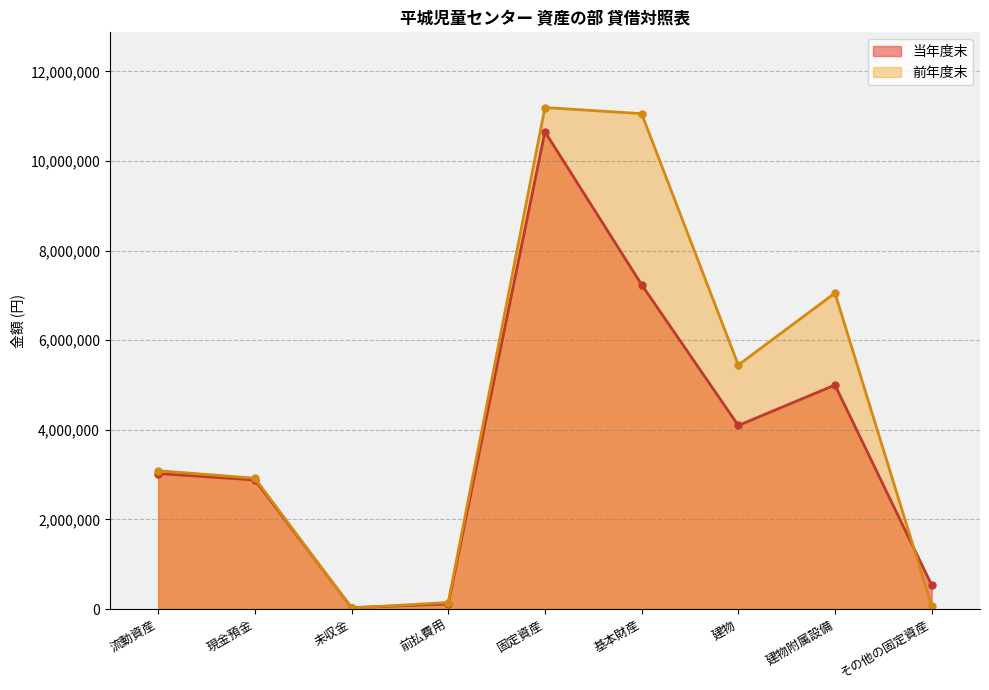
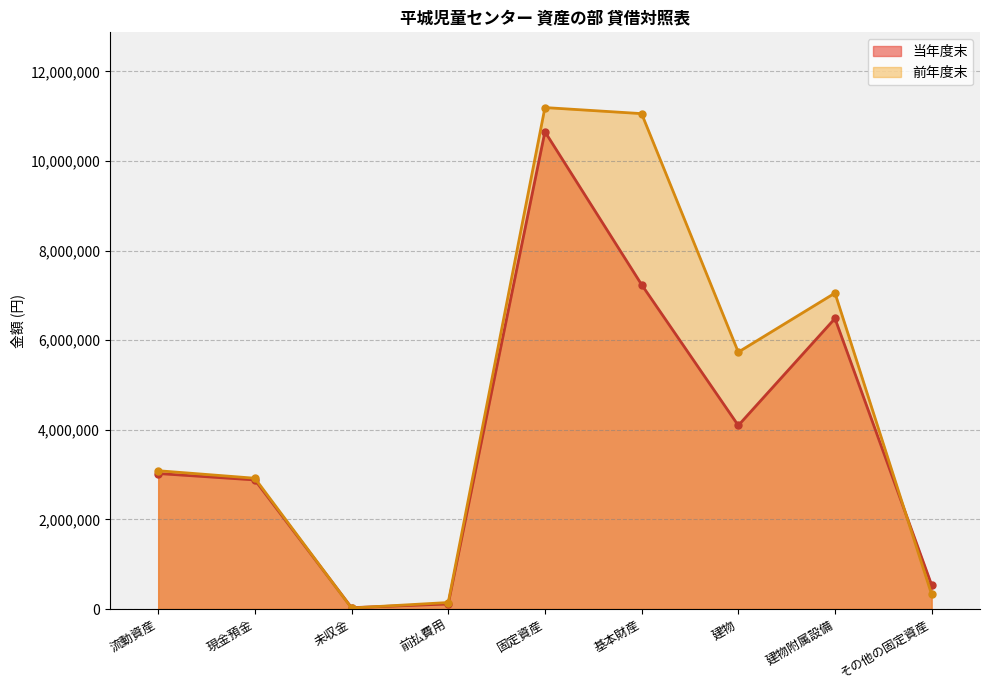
  {
    "当年度末": {
      "流動資産": "3,000,000",
      "固定資産": "10,700,000",
      "基本財産": "7,200,000",
      "建物": "4,100,000",
-     "建物附属設備": "5,000,000",
+     "建物附属設備": "6,500,000",
      "その他の固定資産": "500,000"
    },
    "前年度末": {
      "流動資産": "3,100,000",
      "固定資産": "11,200,000",
      "基本財産": "11,100,000",
-     "建物": "5,400,000",
+     "建物": "5,700,000",
      "建物附属設備": "7,100,000",
-     "その他の固定資産": "100,000"
+     "その他の固定資産": "300,000"
    }
  }
